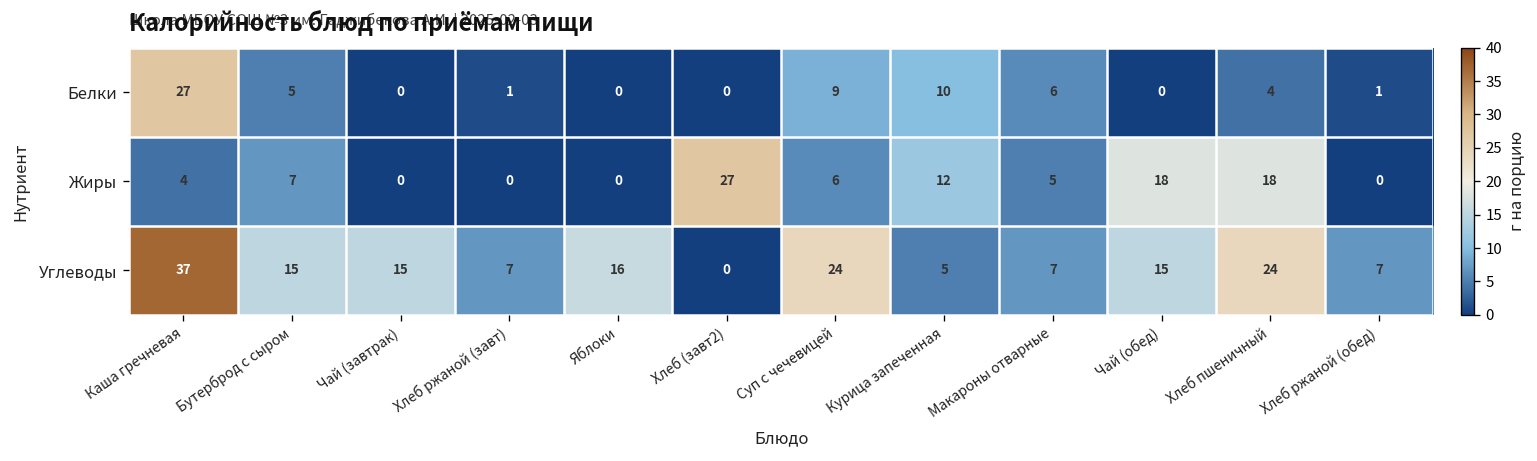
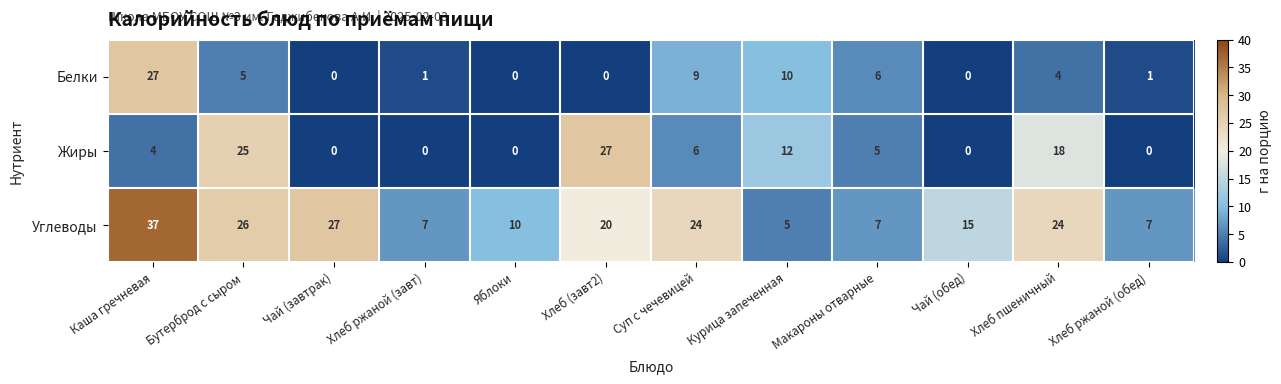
  {
    "Белки": {
      "Каша гречневая": 27,
      "Бутерброд с сыром": 5,
      "Чай (завтрак)": 0,
      "Хлеб ржаной (завт)": 1,
      "Яблоки": 0,
      "Хлеб (завт2)": 0,
      "Суп с чечевицей": 9,
      "Курица запеченная": 10,
      "Макароны отварные": 6,
      "Чай (обед)": 0,
      "Хлеб пшеничный": 4,
      "Хлеб ржаной (обед)": 1
    },
    "Жиры": {
      "Каша гречневая": 4,
-     "Бутерброд с сыром": 7,
+     "Бутерброд с сыром": 25,
      "Чай (завтрак)": 0,
      "Хлеб ржаной (завт)": 0,
      "Яблоки": 0,
      "Хлеб (завт2)": 27,
      "Суп с чечевицей": 6,
      "Курица запеченная": 12,
      "Макароны отварные": 5,
-     "Чай (обед)": 18,
+     "Чай (обед)": 0,
      "Хлеб пшеничный": 18,
      "Хлеб ржаной (обед)": 0
    },
    "Углеводы": {
      "Каша гречневая": 37,
-     "Бутерброд с сыром": 15,
-     "Чай (завтрак)": 15,
+     "Бутерброд с сыром": 26,
+     "Чай (завтрак)": 27,
      "Хлеб ржаной (завт)": 7,
-     "Яблоки": 16,
-     "Хлеб (завт2)": 0,
+     "Яблоки": 10,
+     "Хлеб (завт2)": 20,
      "Суп с чечевицей": 24,
      "Курица запеченная": 5,
      "Макароны отварные": 7,
      "Чай (обед)": 15,
      "Хлеб пшеничный": 24,
      "Хлеб ржаной (обед)": 7
    }
  }
